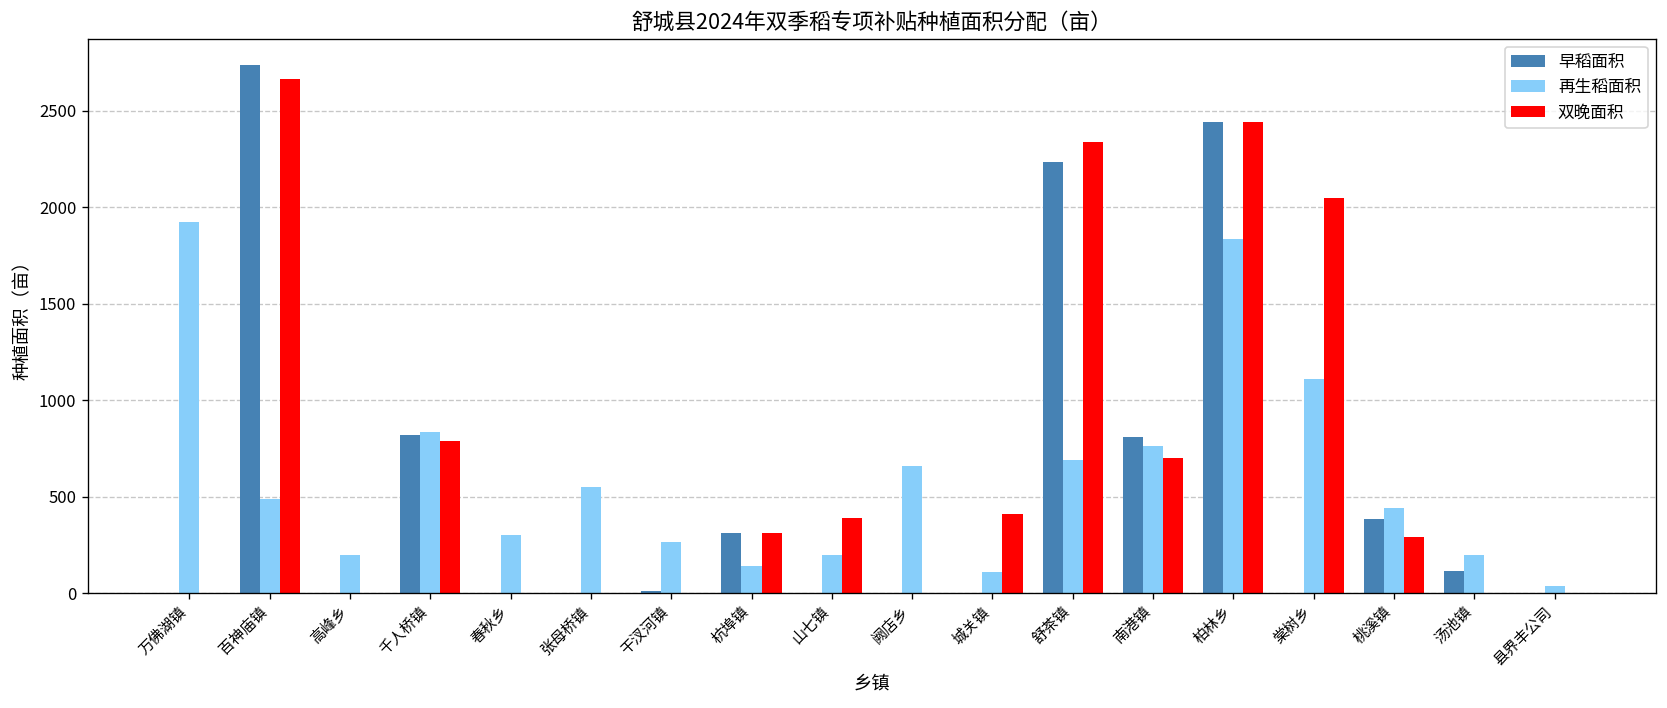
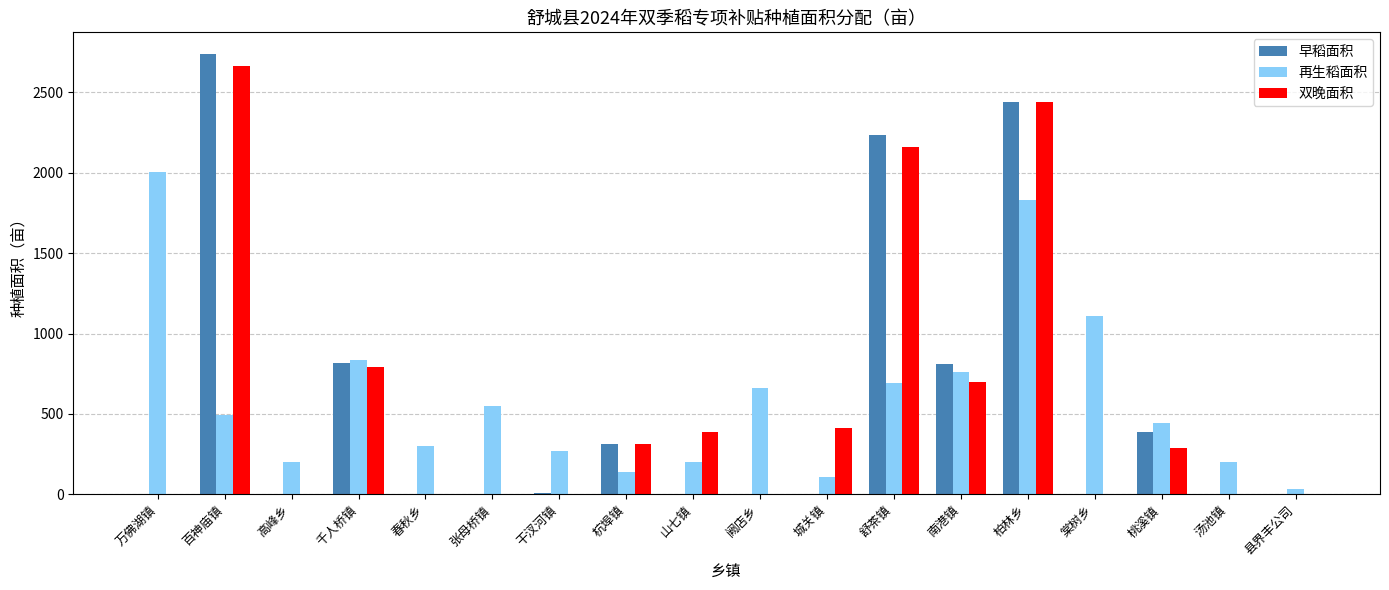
  {
    "早稻面积": {
      "万佛湖镇": 0,
      "百神庙镇": 2740,
      "高峰乡": 0,
      "千人桥镇": 820,
      "春秋乡": 0,
      "张母桥镇": 0,
      "杭埠镇": 310,
      "山七镇": 0,
      "阙店乡": 0,
      "城关镇": 0,
      "舒茶镇": 2240,
      "南港镇": 810,
      "柏林乡": 2440,
      "棠树乡": 0,
      "桃溪镇": 390,
-     "汤池镇": 110,
+     "汤池镇": 0,
      "县界丰公司": 0
    },
    "再生稻面积": {
-     "万佛湖镇": 1930,
+     "万佛湖镇": 2010,
      "百神庙镇": 490,
      "高峰乡": 200,
      "千人桥镇": 830,
      "春秋乡": 300,
      "张母桥镇": 550,
      "干汊河镇": 270,
      "杭埠镇": 140,
      "山七镇": 200,
      "阙店乡": 660,
      "城关镇": 110,
      "舒茶镇": 690,
      "南港镇": 760,
      "柏林乡": 1830,
      "棠树乡": 1110,
      "桃溪镇": 440,
      "汤池镇": 200,
      "县界丰公司": 40
    },
    "双晚面积": {
      "万佛湖镇": 0,
      "百神庙镇": 2670,
      "高峰乡": 0,
      "千人桥镇": 790,
      "春秋乡": 0,
      "张母桥镇": 0,
      "干汊河镇": 0,
      "杭埠镇": 310,
      "山七镇": 390,
      "阙店乡": 0,
      "城关镇": 410,
-     "舒茶镇": 2340,
+     "舒茶镇": 2160,
      "南港镇": 700,
      "柏林乡": 2440,
-     "棠树乡": 2050,
+     "棠树乡": 0,
      "桃溪镇": 290,
      "汤池镇": 0,
      "县界丰公司": 0
    }
  }
